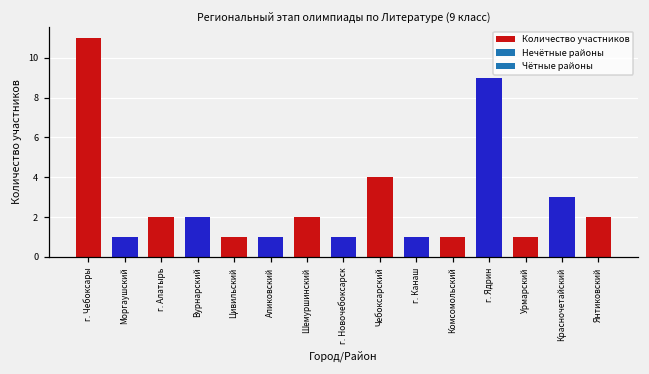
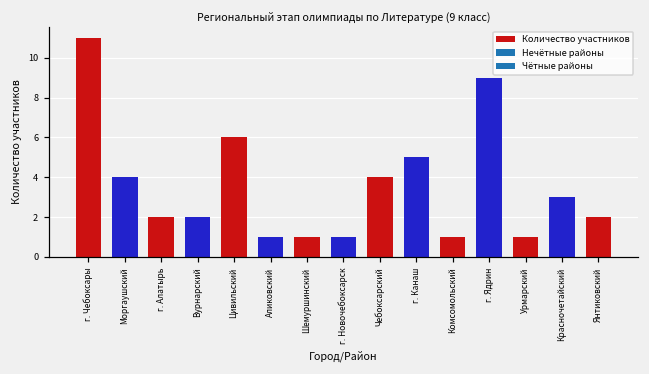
  {
    "г. Чебоксары": 11,
-   "Моргаушский": 1,
+   "Моргаушский": 4,
    "г. Алатырь": 2,
    "Вурнарский": 2,
-   "Цивильский": 1,
+   "Цивильский": 6,
    "Аликовский": 1,
-   "Шемуршинский": 2,
+   "Шемуршинский": 1,
    "г. Новочебоксарск": 1,
    "Чебоксарский": 4,
-   "г. Канаш": 1,
+   "г. Канаш": 5,
    "Комсомольский": 1,
    "г. Ядрин": 9,
    "Урмарский": 1,
    "Красночетайский": 3,
    "Янтиковский": 2
  }
